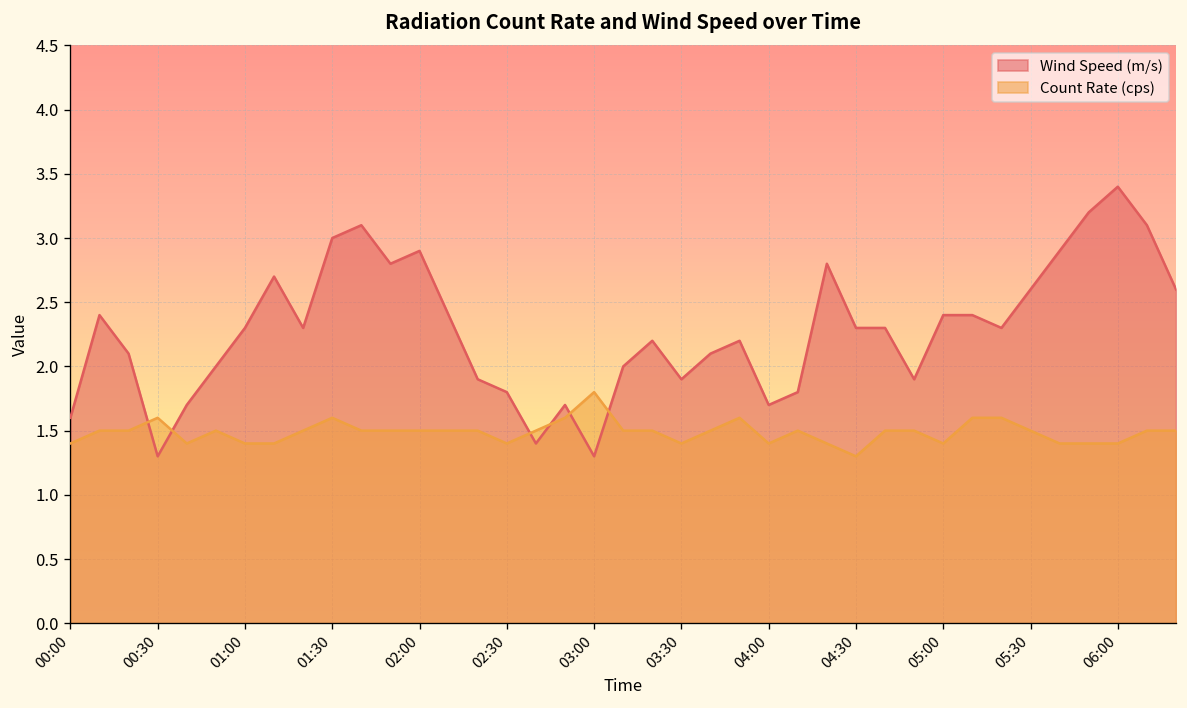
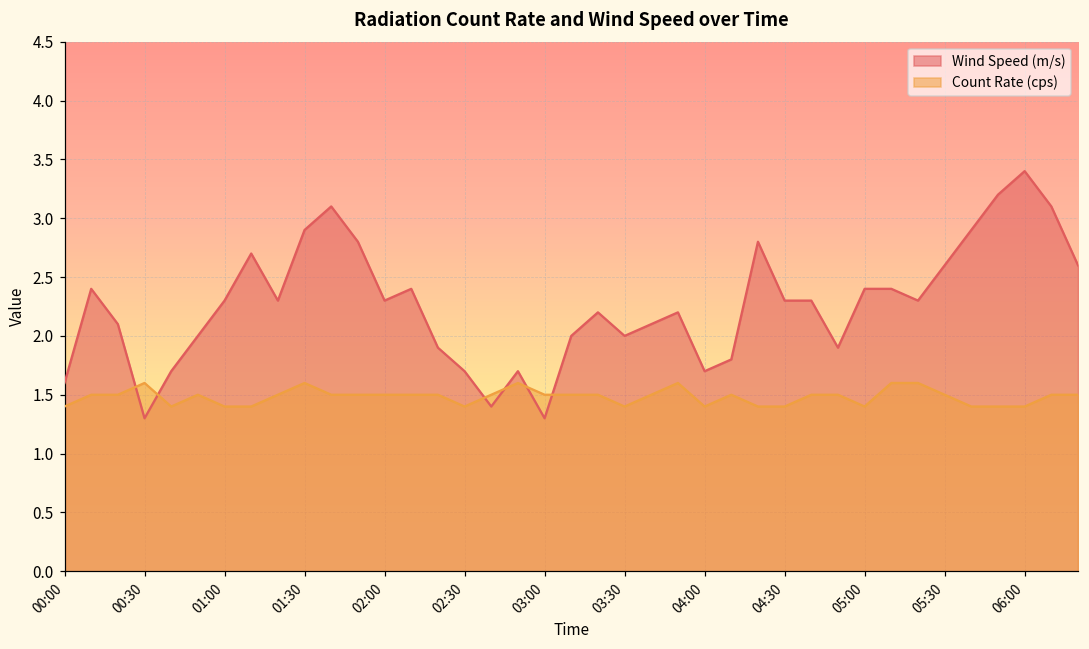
  {
    "Wind Speed (m/s)": {
      "00:00": 1.6,
      "00:30": 1.3,
      "01:00": 2.3,
-     "01:30": 3.0,
-     "02:00": 2.9,
-     "02:30": 1.8,
+     "01:30": 2.9,
+     "02:00": 2.3,
+     "02:30": 1.7,
      "03:00": 1.3,
-     "03:30": 1.9,
+     "03:30": 2.0,
      "04:00": 1.7,
      "04:30": 2.3,
      "05:00": 2.4,
      "05:30": 2.6,
      "06:00": 3.4
    },
    "Count Rate (cps)": {
      "00:00": 1.4,
      "00:30": 1.6,
      "01:00": 1.4,
      "01:30": 1.6,
      "02:00": 1.5,
      "02:30": 1.4,
-     "03:00": 1.8,
+     "03:00": 1.5,
      "03:30": 1.4,
      "04:00": 1.4,
-     "04:30": 1.3,
+     "04:30": 1.4,
      "05:00": 1.4,
      "05:30": 1.5,
      "06:00": 1.4
    }
  }
